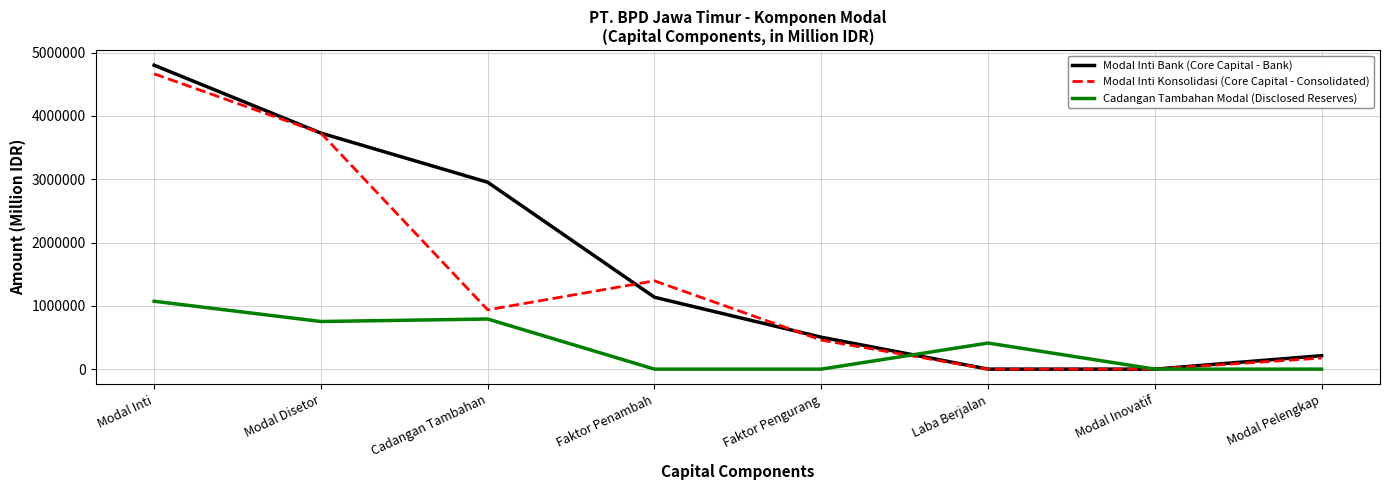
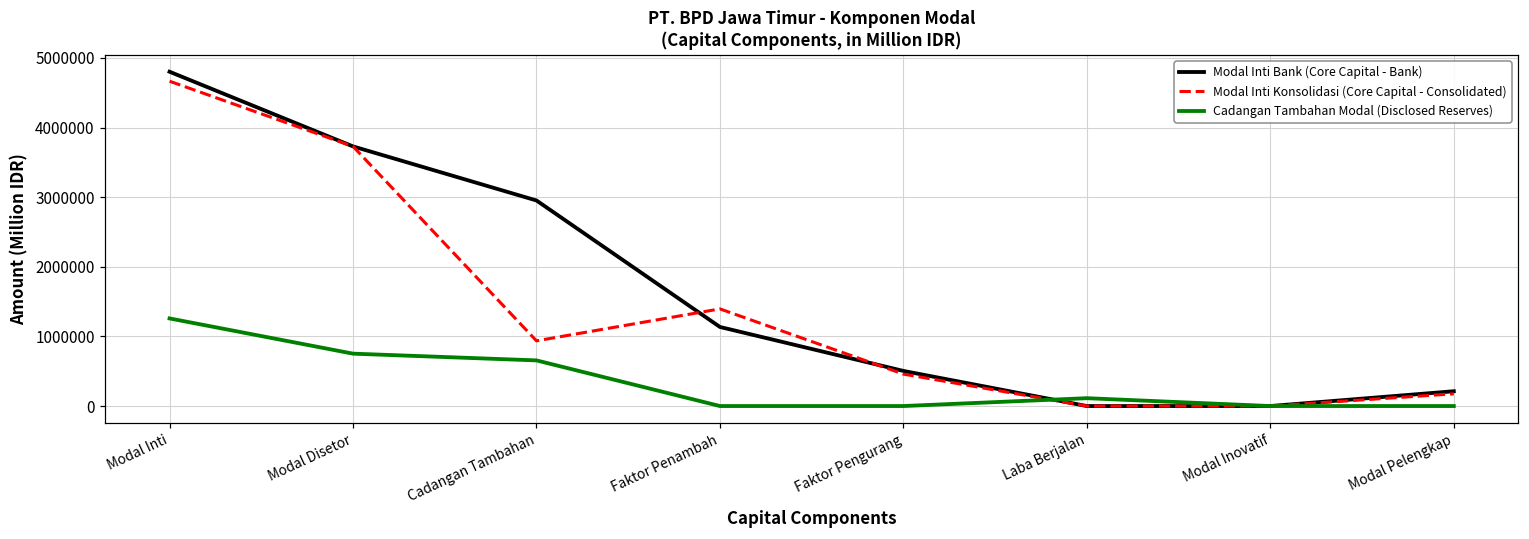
  {
    "Modal Inti Bank (Core Capital - Bank)": {
      "Modal Inti": 4800000,
      "Cadangan Tambahan": 3000000,
      "Faktor Penambah": 1100000,
      "Faktor Pengurang": 500000
    },
    "Modal Inti Konsolidasi (Core Capital - Consolidated)": {
      "Modal Inti": 4700000,
      "Cadangan Tambahan": 900000,
      "Faktor Penambah": 1400000,
      "Faktor Pengurang": 500000
    },
    "Cadangan Tambahan Modal (Disclosed Reserves)": {
-     "Modal Inti": 1100000,
+     "Modal Inti": 1300000,
      "Modal Disetor": 800000,
-     "Cadangan Tambahan": 800000,
+     "Cadangan Tambahan": 700000,
      "Faktor Penambah": 0,
      "Faktor Pengurang": 0,
-     "Laba Berjalan": 400000,
+     "Laba Berjalan": 100000,
      "Modal Pelengkap": 0
    }
  }
